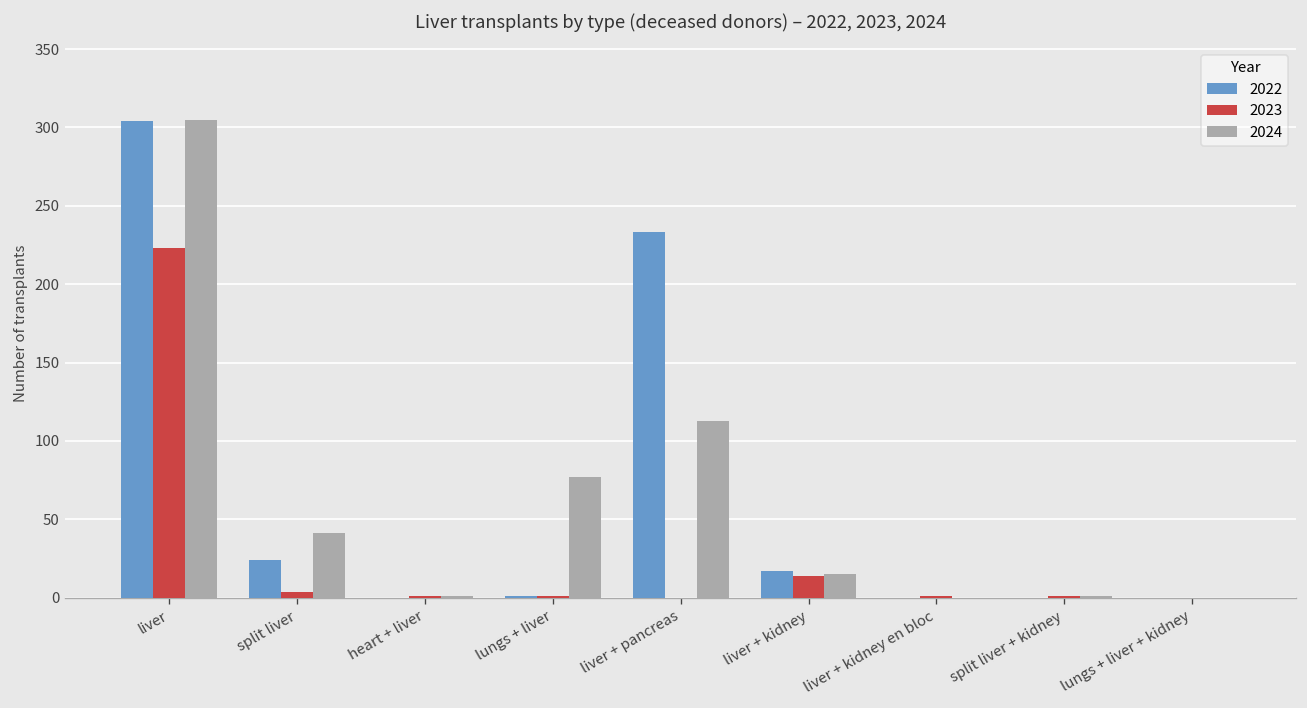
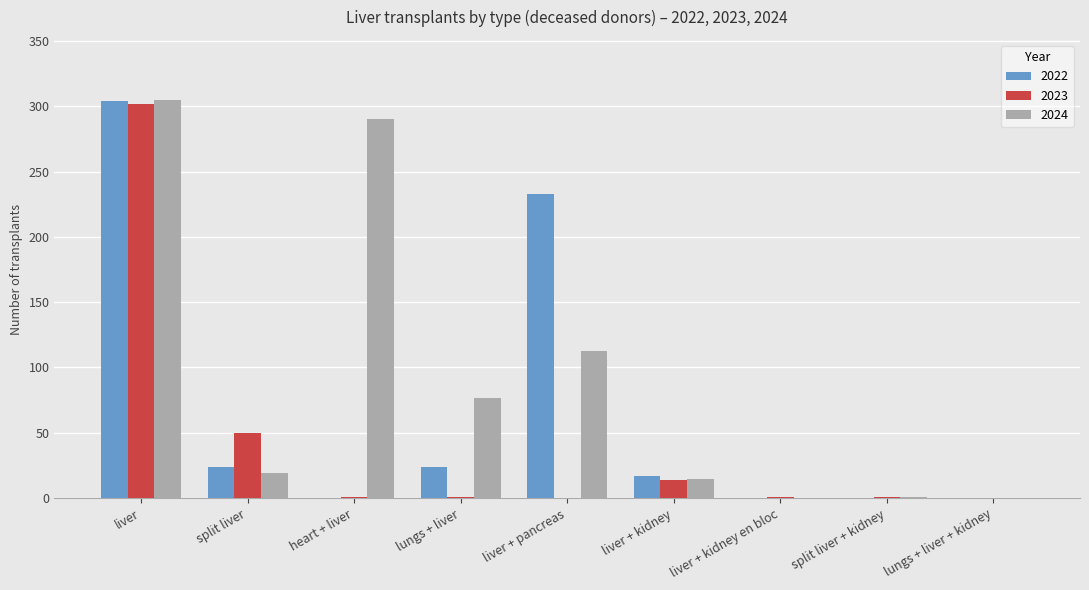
  {
    "2022": {
      "liver": 304,
      "split liver": 24,
      "heart + liver": 0,
-     "lungs + liver": 1,
+     "lungs + liver": 24,
      "liver + pancreas": 233,
      "liver + kidney": 17,
      "liver + kidney en bloc": 0,
      "split liver + kidney": 0,
      "lungs + liver + kidney": 0
    },
    "2023": {
-     "liver": 223,
-     "split liver": 4,
+     "liver": 302,
+     "split liver": 50,
      "liver + pancreas": 0,
      "liver + kidney": 14,
      "lungs + liver + kidney": 0
    },
    "2024": {
      "liver": 305,
-     "split liver": 41,
-     "heart + liver": 1,
+     "split liver": 19,
+     "heart + liver": 290,
      "lungs + liver": 77,
      "liver + pancreas": 113,
      "liver + kidney": 15,
      "liver + kidney en bloc": 0,
      "lungs + liver + kidney": 0
    }
  }
